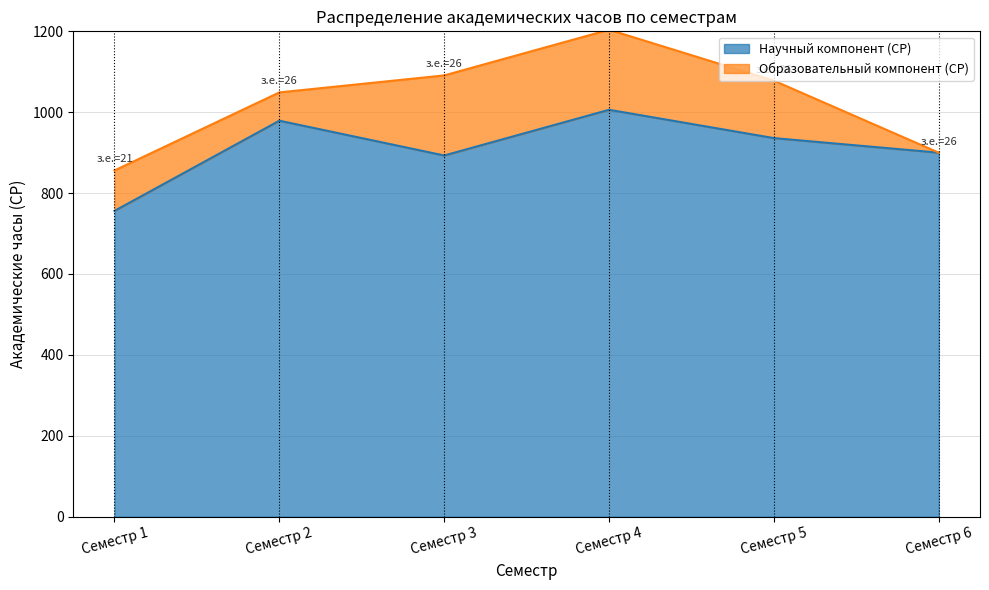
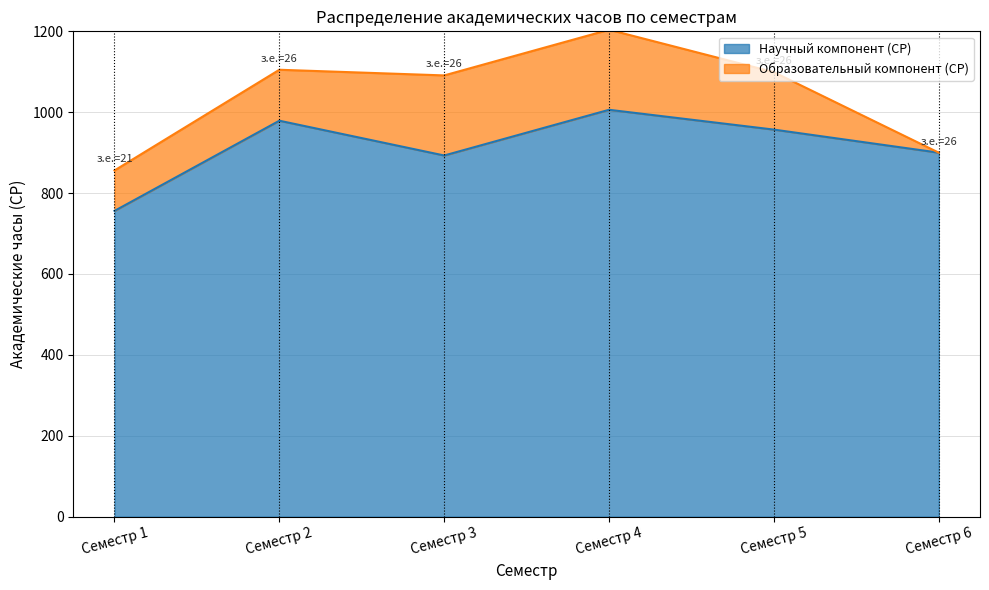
  {
    "Научный компонент (СР)": {
      "Семестр 1": 760,
      "Семестр 2": 980,
      "Семестр 3": 890,
      "Семестр 4": 1010,
-     "Семестр 5": 940
+     "Семестр 5": 960
    },
    "Образовательный компонент (СР)": {
-     "Семестр 2": 70,
+     "Семестр 2": 130,
      "Семестр 4": 200
    }
  }
